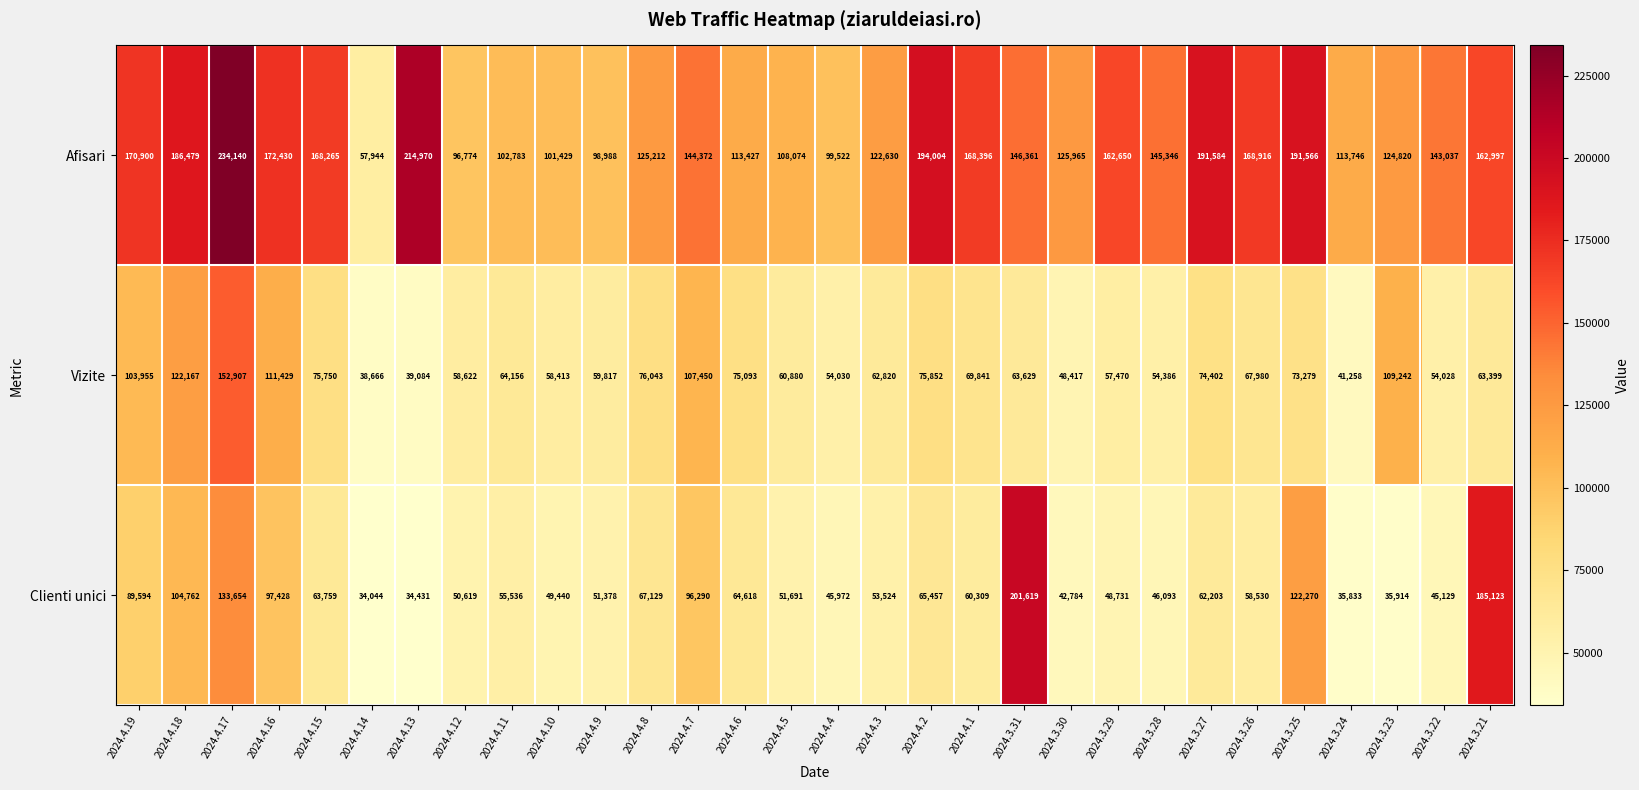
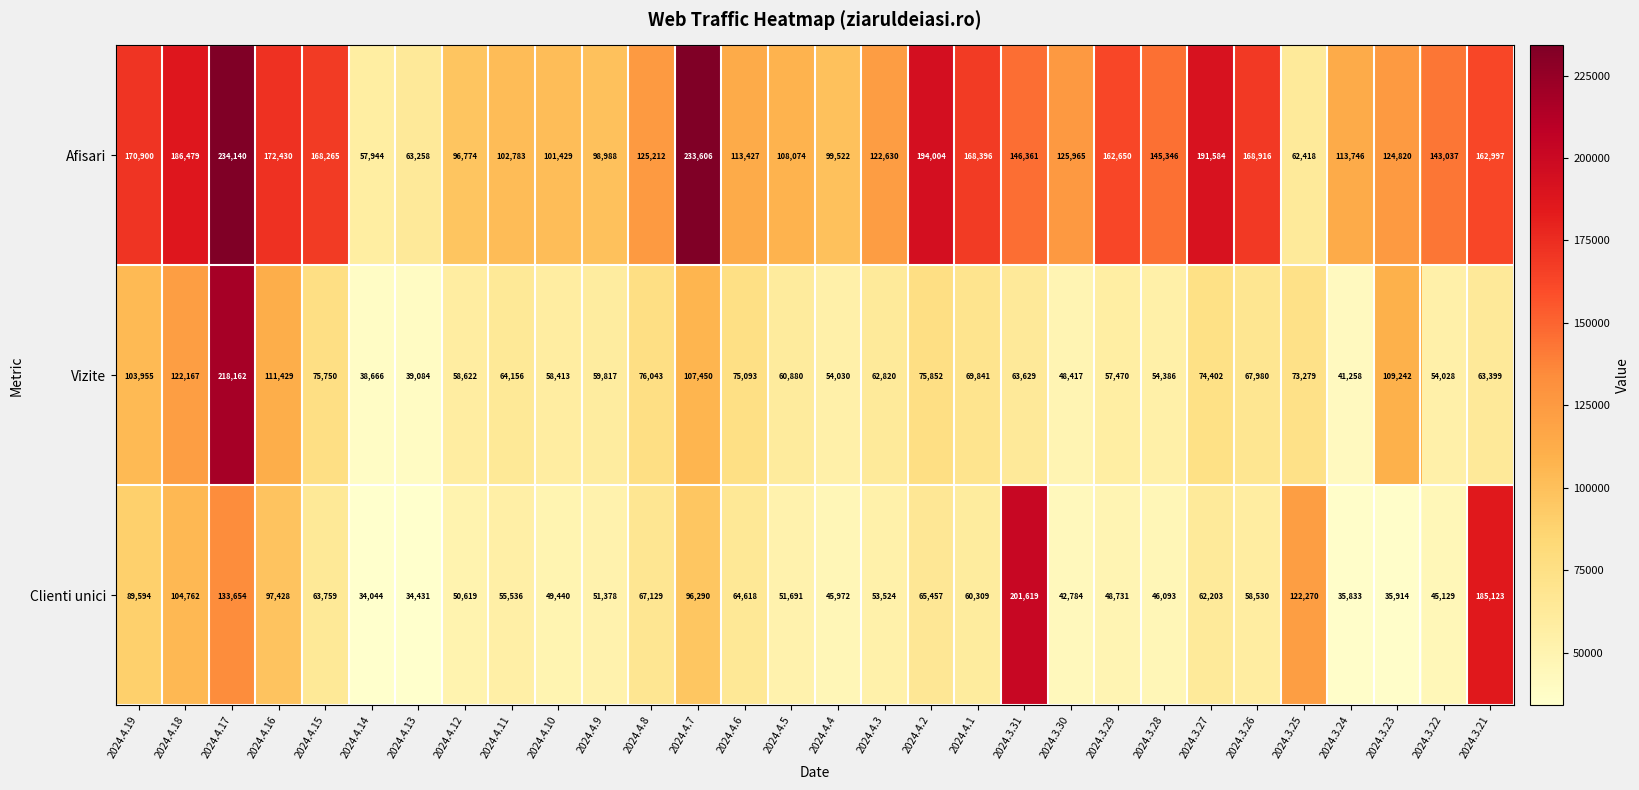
  {
    "Afisari": {
      "2024.4.19": "170,900",
      "2024.4.18": "186,479",
      "2024.4.17": "234,140",
      "2024.4.16": "172,430",
      "2024.4.15": "168,265",
      "2024.4.14": "57,944",
-     "2024.4.13": "214,970",
+     "2024.4.13": "63,258",
      "2024.4.12": "96,774",
      "2024.4.11": "102,783",
      "2024.4.10": "101,429",
      "2024.4.9": "98,988",
      "2024.4.8": "125,212",
-     "2024.4.7": "144,372",
+     "2024.4.7": "233,606",
      "2024.4.6": "113,427",
      "2024.4.5": "108,074",
      "2024.4.4": "99,522",
      "2024.4.3": "122,630",
      "2024.4.2": "194,004",
      "2024.4.1": "168,396",
      "2024.3.31": "146,361",
      "2024.3.30": "125,965",
      "2024.3.29": "162,650",
      "2024.3.28": "145,346",
      "2024.3.27": "191,584",
      "2024.3.26": "168,916",
-     "2024.3.25": "191,566",
+     "2024.3.25": "62,418",
      "2024.3.24": "113,746",
      "2024.3.23": "124,820",
      "2024.3.22": "143,037",
      "2024.3.21": "162,997"
    },
    "Vizite": {
      "2024.4.19": "103,955",
      "2024.4.18": "122,167",
-     "2024.4.17": "152,907",
+     "2024.4.17": "218,162",
      "2024.4.16": "111,429",
      "2024.4.15": "75,750",
      "2024.4.14": "38,666",
      "2024.4.13": "39,084",
      "2024.4.12": "58,622",
      "2024.4.11": "64,156",
      "2024.4.10": "58,413",
      "2024.4.9": "59,817",
      "2024.4.8": "76,043",
      "2024.4.7": "107,450",
      "2024.4.6": "75,093",
      "2024.4.5": "60,880",
      "2024.4.4": "54,030",
      "2024.4.3": "62,820",
      "2024.4.2": "75,852",
      "2024.4.1": "69,841",
      "2024.3.31": "63,629",
      "2024.3.30": "48,417",
      "2024.3.29": "57,470",
      "2024.3.28": "54,386",
      "2024.3.27": "74,402",
      "2024.3.26": "67,980",
      "2024.3.25": "73,279",
      "2024.3.24": "41,258",
      "2024.3.23": "109,242",
      "2024.3.22": "54,028",
      "2024.3.21": "63,399"
    },
    "Clienti unici": {
      "2024.4.19": "89,594",
      "2024.4.18": "104,762",
      "2024.4.17": "133,654",
      "2024.4.16": "97,428",
      "2024.4.15": "63,759",
      "2024.4.14": "34,044",
      "2024.4.13": "34,431",
      "2024.4.12": "50,619",
      "2024.4.11": "55,536",
      "2024.4.10": "49,440",
      "2024.4.9": "51,378",
      "2024.4.8": "67,129",
      "2024.4.7": "96,290",
      "2024.4.6": "64,618",
      "2024.4.5": "51,691",
      "2024.4.4": "45,972",
      "2024.4.3": "53,524",
      "2024.4.2": "65,457",
      "2024.4.1": "60,309",
      "2024.3.31": "201,619",
      "2024.3.30": "42,784",
      "2024.3.29": "48,731",
      "2024.3.28": "46,093",
      "2024.3.27": "62,203",
      "2024.3.26": "58,530",
      "2024.3.25": "122,270",
      "2024.3.24": "35,833",
      "2024.3.23": "35,914",
      "2024.3.22": "45,129",
      "2024.3.21": "185,123"
    }
  }
